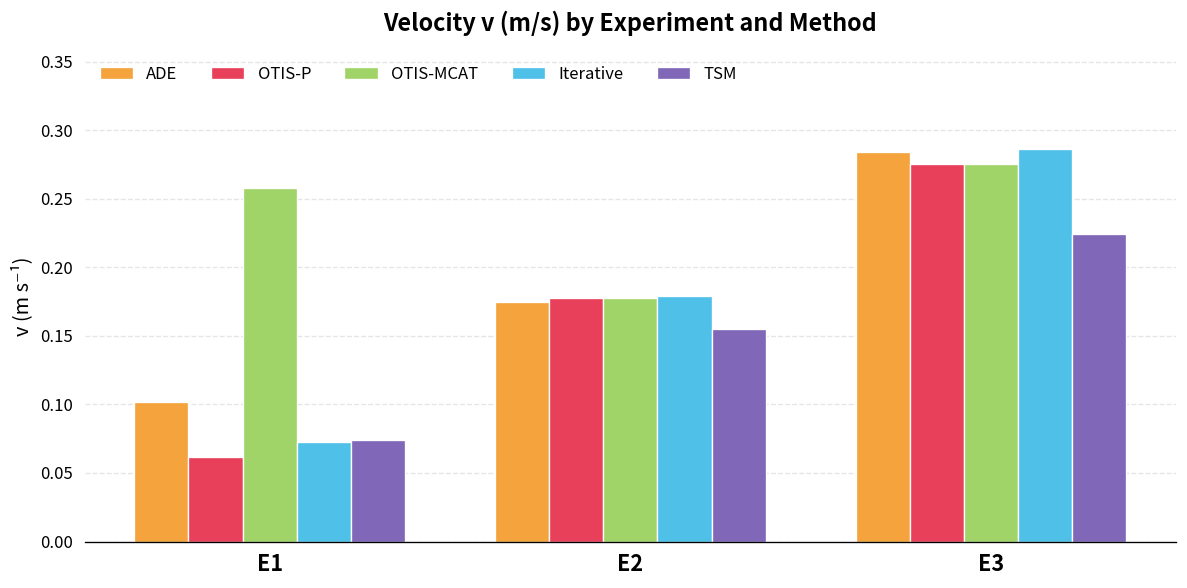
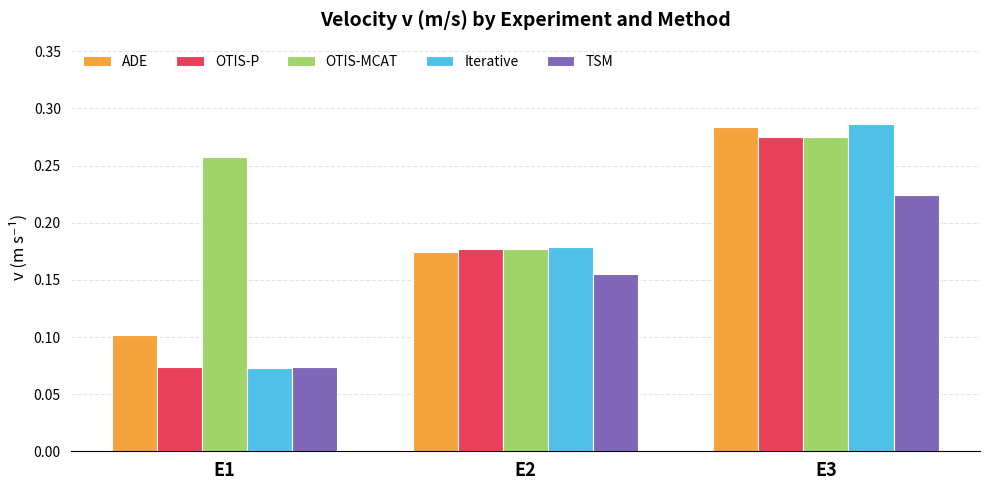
  {
    "ADE": {
      "E1": 0.102,
      "E2": 0.175,
      "E3": 0.284
    },
    "OTIS-P": {
-     "E1": 0.062,
+     "E1": 0.074,
      "E2": 0.177,
      "E3": 0.275
    },
    "OTIS-MCAT": {
      "E1": 0.258,
      "E2": 0.177,
      "E3": 0.275
    },
    "Iterative": {
      "E1": 0.073,
      "E2": 0.179,
      "E3": 0.286
    },
    "TSM": {
      "E1": 0.074,
      "E2": 0.155,
      "E3": 0.224
    }
  }
